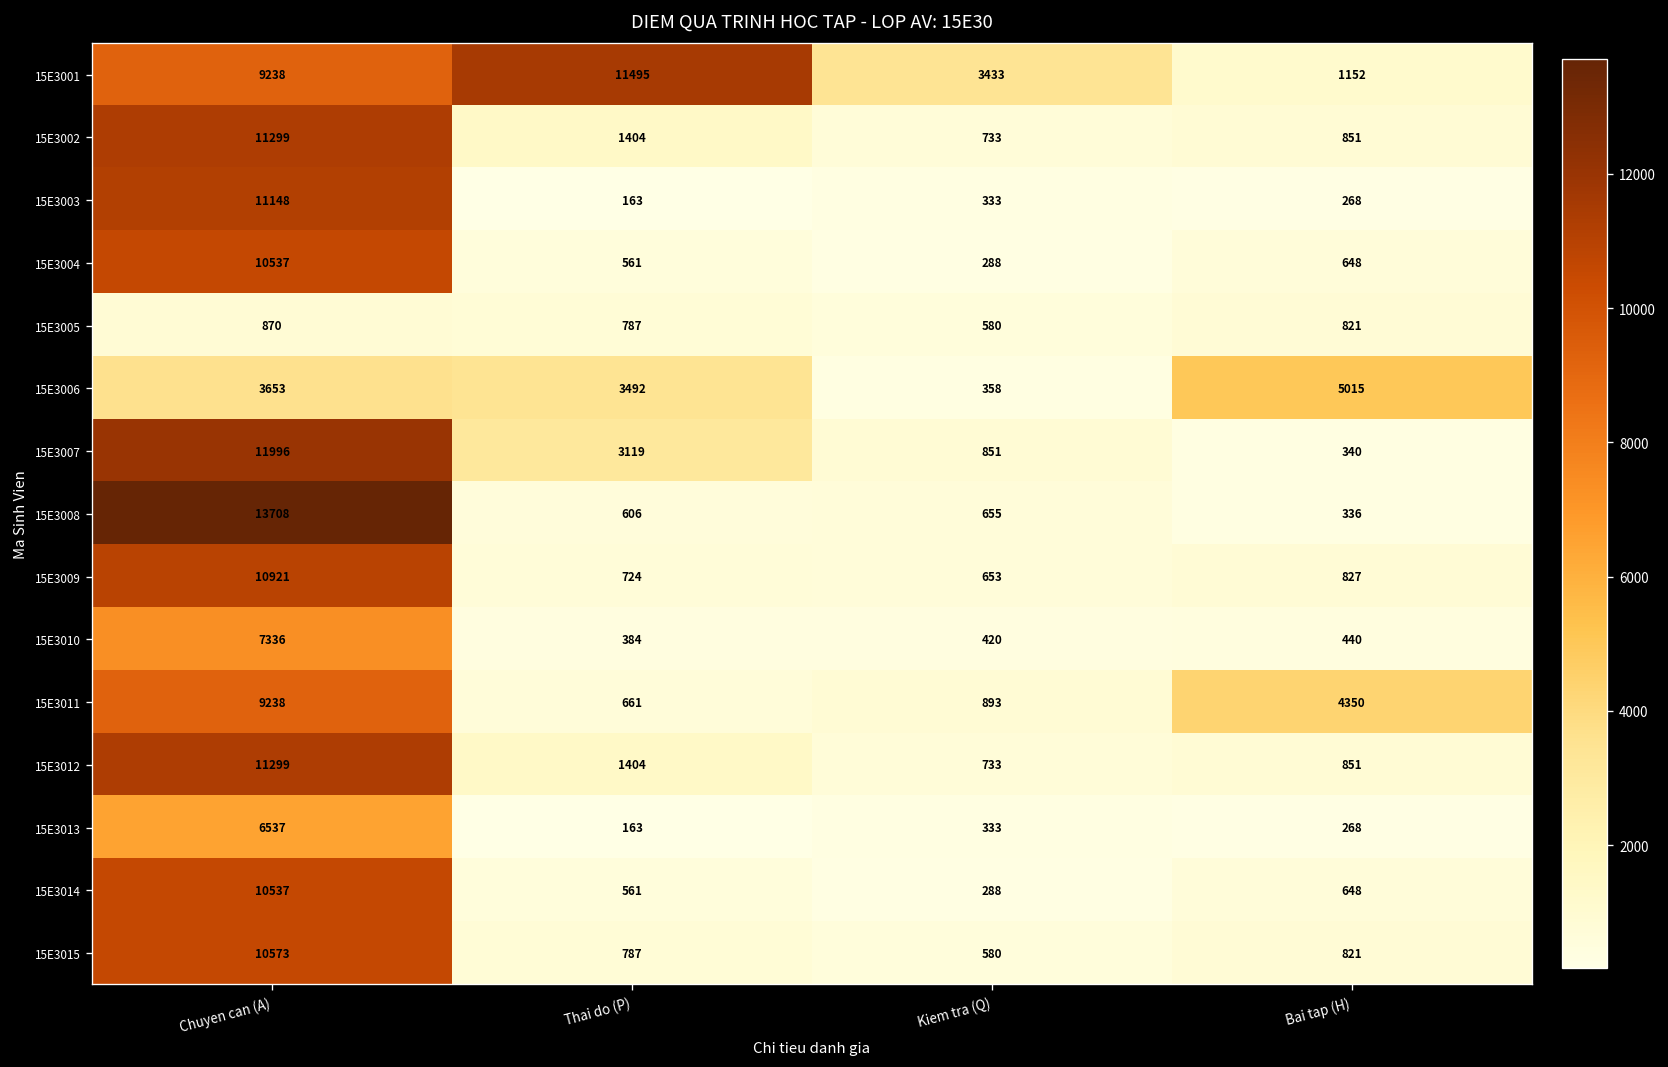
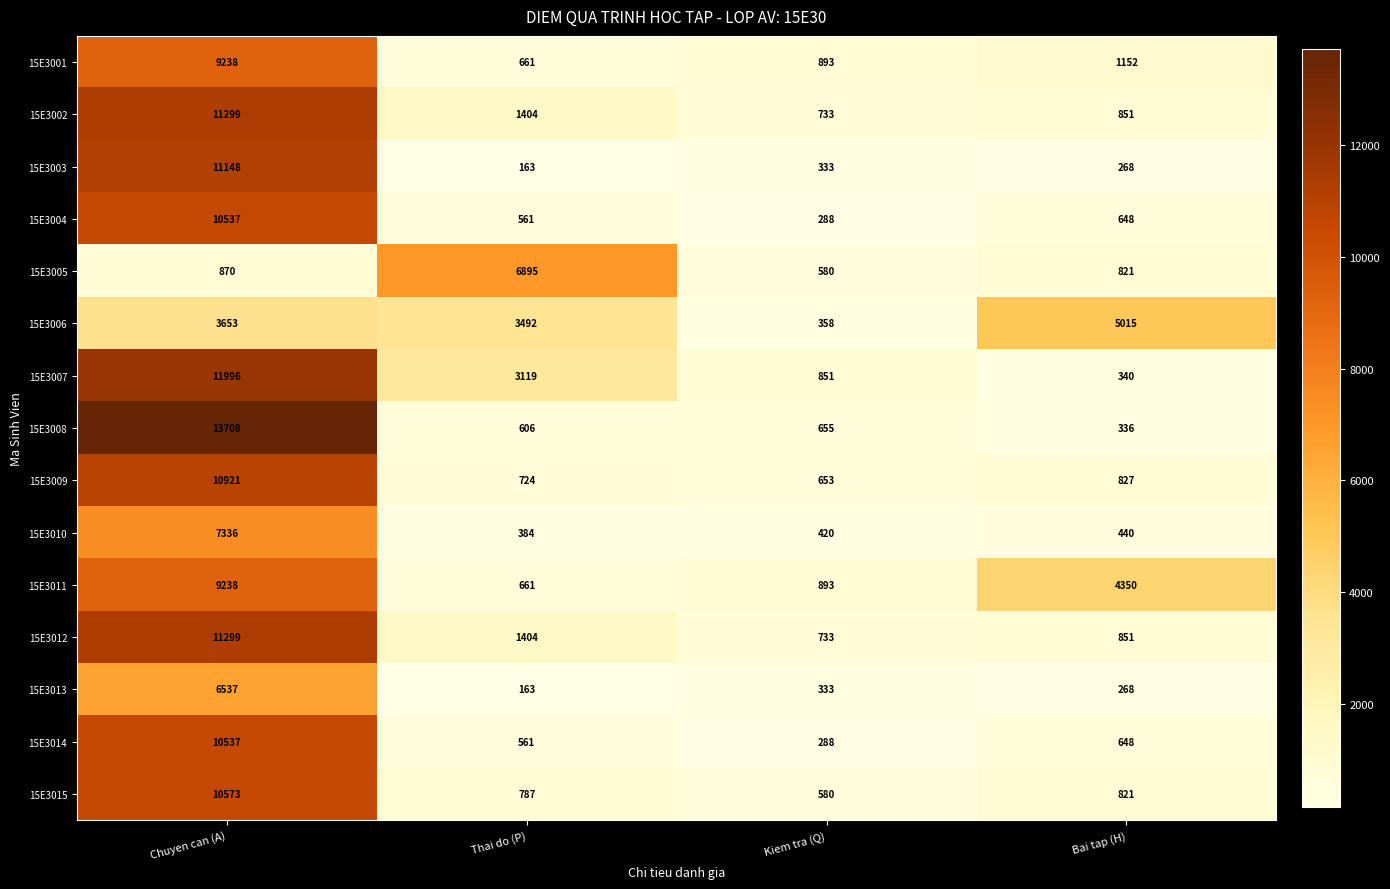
  {
    "15E3001": {
      "Chuyen can (A)": 9238,
-     "Thai do (P)": 11495,
-     "Kiem tra (Q)": 3433,
+     "Thai do (P)": 661,
+     "Kiem tra (Q)": 893,
      "Bai tap (H)": 1152
    },
    "15E3002": {
      "Chuyen can (A)": 11299,
      "Thai do (P)": 1404,
      "Kiem tra (Q)": 733,
      "Bai tap (H)": 851
    },
    "15E3003": {
      "Chuyen can (A)": 11148,
      "Thai do (P)": 163,
      "Kiem tra (Q)": 333,
      "Bai tap (H)": 268
    },
    "15E3004": {
      "Chuyen can (A)": 10537,
      "Thai do (P)": 561,
      "Kiem tra (Q)": 288,
      "Bai tap (H)": 648
    },
    "15E3005": {
      "Chuyen can (A)": 870,
-     "Thai do (P)": 787,
+     "Thai do (P)": 6895,
      "Kiem tra (Q)": 580,
      "Bai tap (H)": 821
    },
    "15E3006": {
      "Chuyen can (A)": 3653,
      "Thai do (P)": 3492,
      "Kiem tra (Q)": 358,
      "Bai tap (H)": 5015
    },
    "15E3007": {
      "Chuyen can (A)": 11996,
      "Thai do (P)": 3119,
      "Kiem tra (Q)": 851,
      "Bai tap (H)": 340
    },
    "15E3008": {
      "Chuyen can (A)": 13708,
      "Thai do (P)": 606,
      "Kiem tra (Q)": 655,
      "Bai tap (H)": 336
    },
    "15E3009": {
      "Chuyen can (A)": 10921,
      "Thai do (P)": 724,
      "Kiem tra (Q)": 653,
      "Bai tap (H)": 827
    },
    "15E3010": {
      "Chuyen can (A)": 7336,
      "Thai do (P)": 384,
      "Kiem tra (Q)": 420,
      "Bai tap (H)": 440
    },
    "15E3011": {
      "Chuyen can (A)": 9238,
      "Thai do (P)": 661,
      "Kiem tra (Q)": 893,
      "Bai tap (H)": 4350
    },
    "15E3012": {
      "Chuyen can (A)": 11299,
      "Thai do (P)": 1404,
      "Kiem tra (Q)": 733,
      "Bai tap (H)": 851
    },
    "15E3013": {
      "Chuyen can (A)": 6537,
      "Thai do (P)": 163,
      "Kiem tra (Q)": 333,
      "Bai tap (H)": 268
    },
    "15E3014": {
      "Chuyen can (A)": 10537,
      "Thai do (P)": 561,
      "Kiem tra (Q)": 288,
      "Bai tap (H)": 648
    },
    "15E3015": {
      "Chuyen can (A)": 10573,
      "Thai do (P)": 787,
      "Kiem tra (Q)": 580,
      "Bai tap (H)": 821
    }
  }
